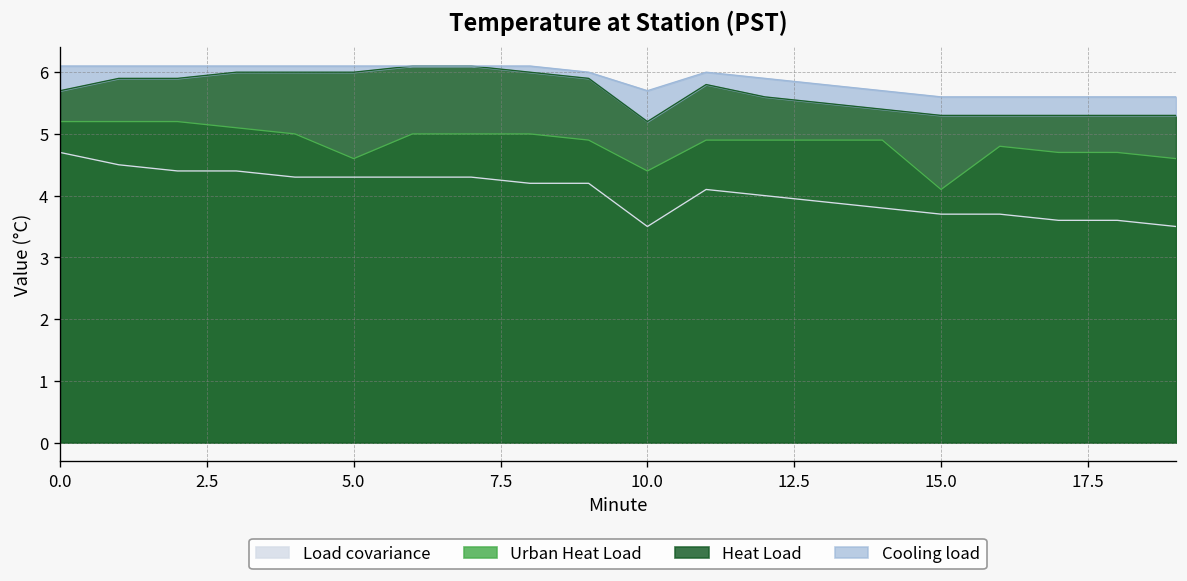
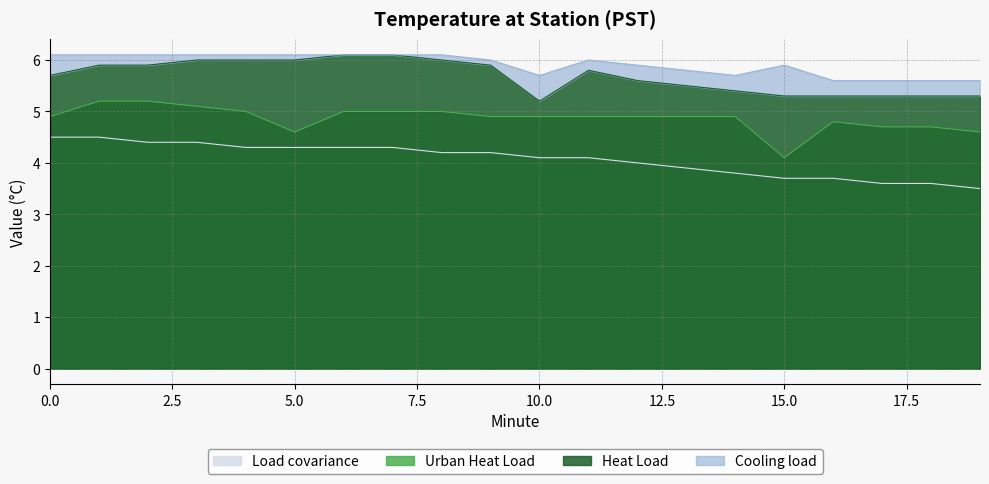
  {
    "Load covariance": {
-     "0.0": 4.7,
+     "0.0": 4.5,
      "5.0": 4.3,
-     "10.0": 3.5,
+     "10.0": 4.1,
      "15.0": 3.7
    },
    "Heat Load": {
      "0.0": 5.7,
      "5.0": 6.0,
      "10.0": 5.2,
      "15.0": 5.3
    },
    "Urban Heat Load": {
-     "0.0": 5.2,
+     "0.0": 4.9,
      "5.0": 4.6,
-     "10.0": 4.4,
+     "10.0": 4.9,
      "15.0": 4.1
    },
    "Cooling load": {
      "0.0": 6.1,
      "5.0": 6.1,
      "10.0": 5.7,
-     "15.0": 5.6
+     "15.0": 5.9
    }
  }
